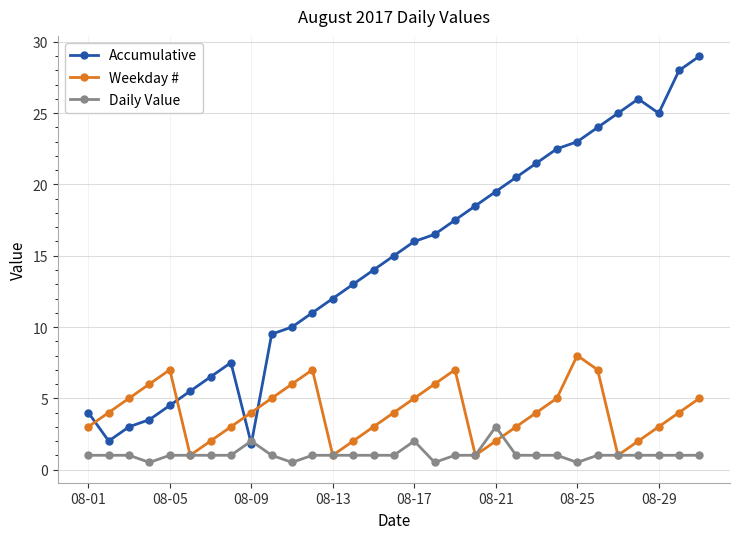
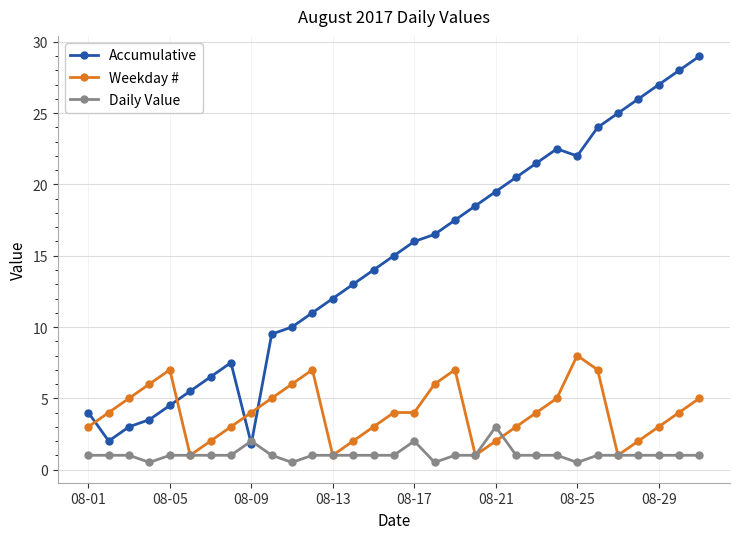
  {
    "Accumulative": {
      "08-01": 4,
      "08-05": 4.5,
      "08-09": 1.8,
      "08-13": 12,
      "08-17": 16,
      "08-21": 19.5,
-     "08-25": 23,
-     "08-29": 25
+     "08-25": 22,
+     "08-29": 27
    },
    "Weekday #": {
      "08-01": 3,
      "08-05": 7,
      "08-09": 4,
-     "08-17": 5,
+     "08-17": 4,
      "08-21": 2,
      "08-25": 8,
      "08-29": 3
    },
    "Daily Value": {
      "08-01": 1,
      "08-05": 1,
      "08-09": 2,
      "08-17": 2,
      "08-21": 3,
      "08-25": 0.5,
      "08-29": 1
    }
  }
